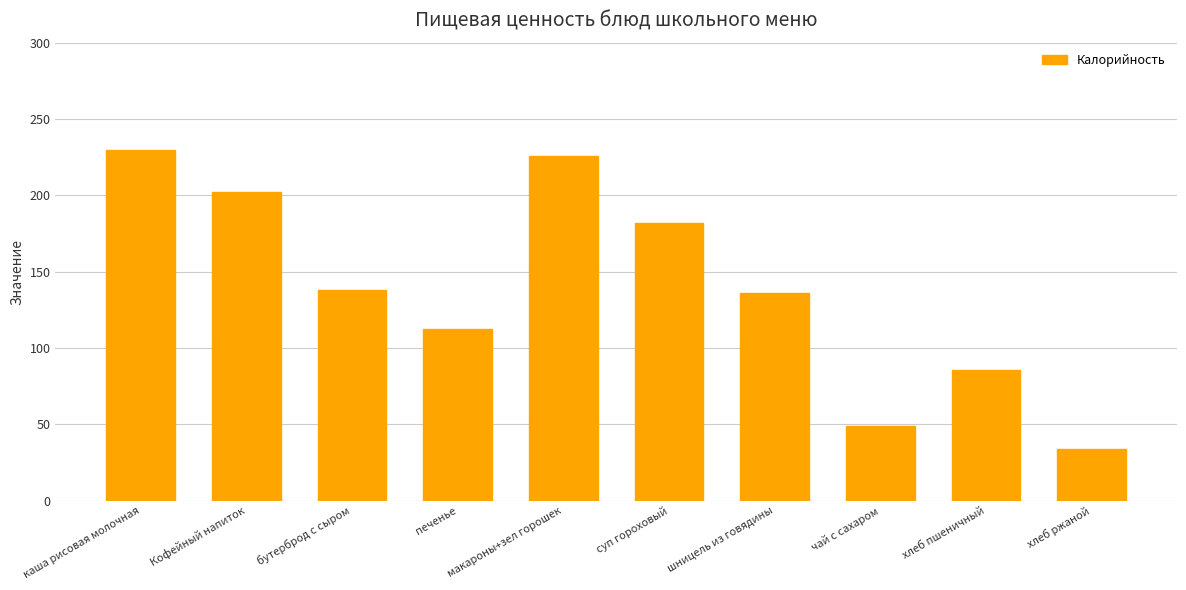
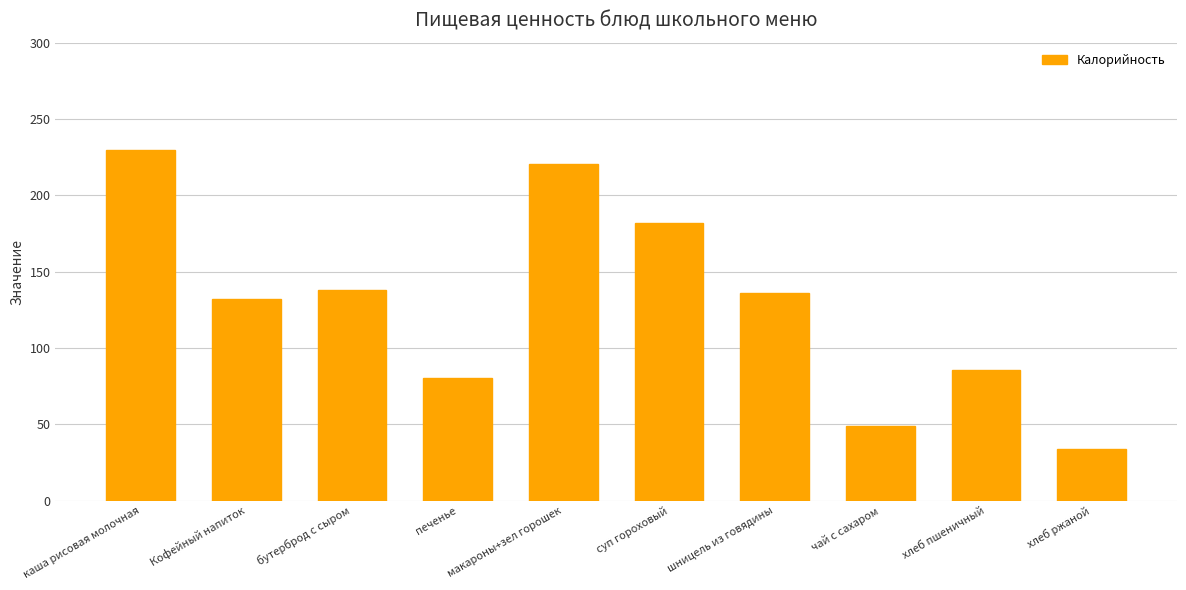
  {
    "каша рисовая молочная": 230,
-   "Кофейный напиток": 202,
+   "Кофейный напиток": 132,
    "бутерброд с сыром": 138,
-   "печенье": 112,
-   "макароны+зел горошек": 226,
+   "печенье": 80,
+   "макароны+зел горошек": 221,
    "суп гороховый": 182,
    "шницель из говядины": 136,
    "чай с сахаром": 49,
    "хлеб пшеничный": 86,
    "хлеб ржаной": 34
  }
